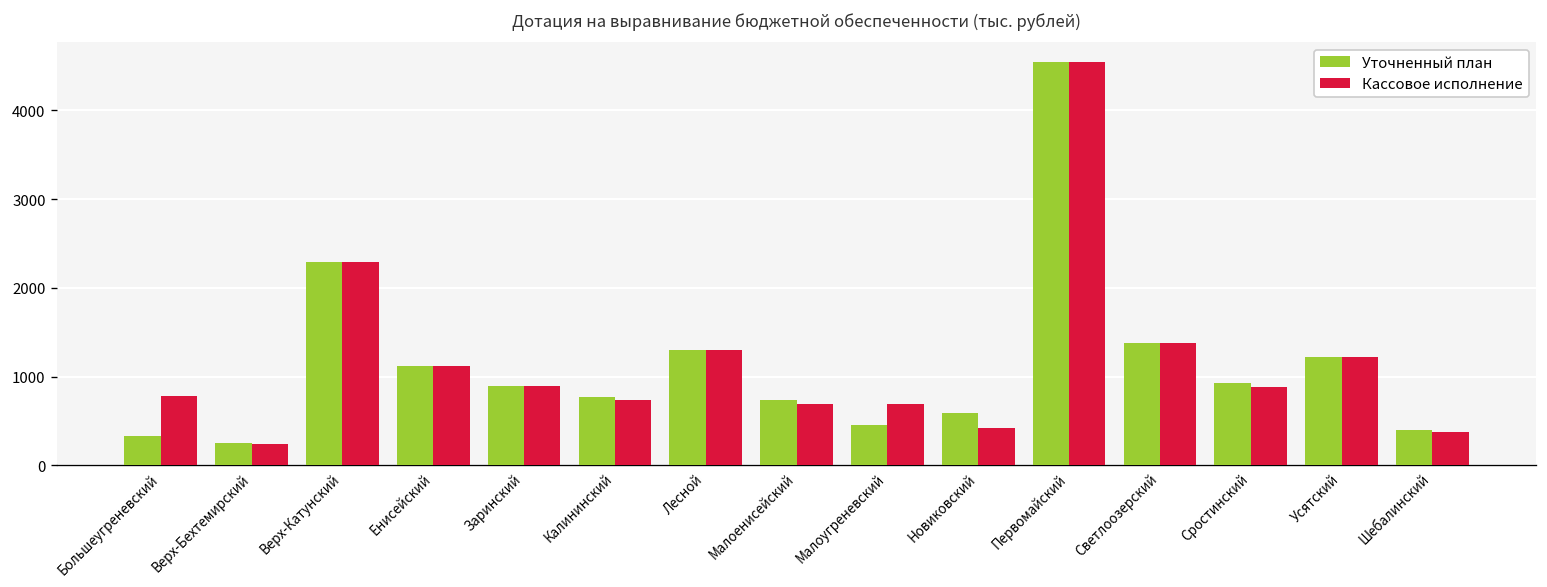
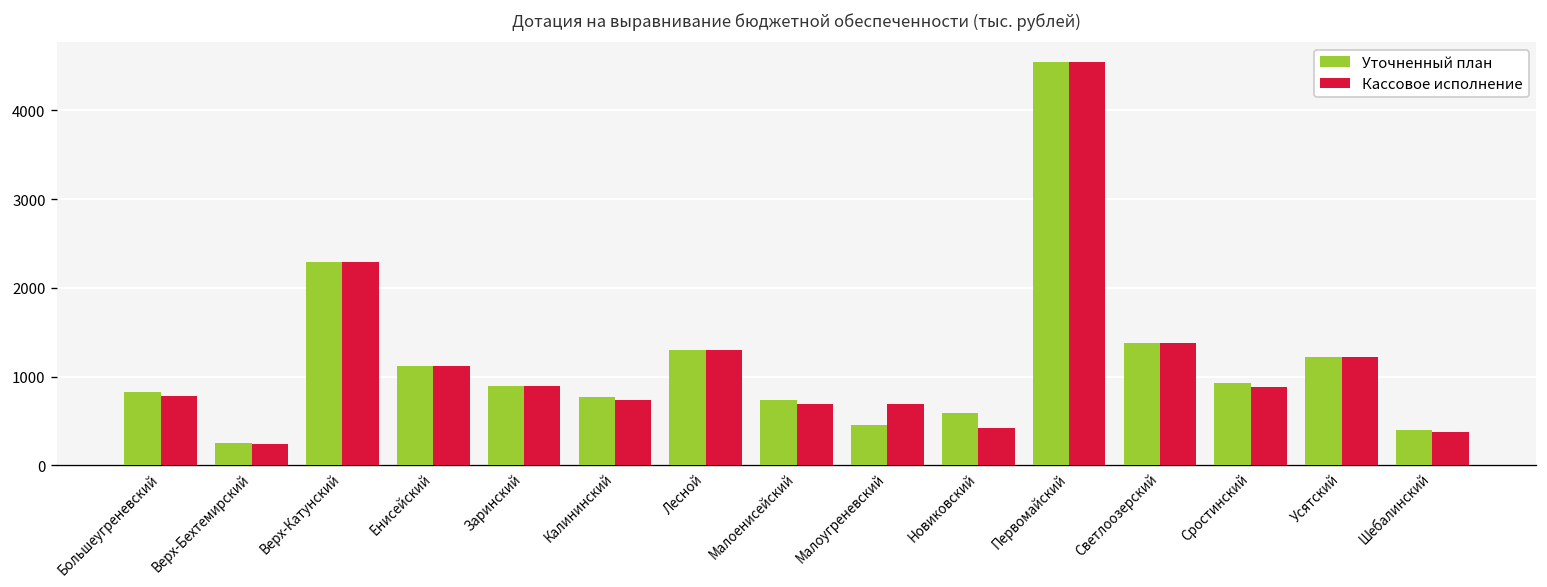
  {
    "Уточненный план": {
-     "Большеугреневский": 300,
+     "Большеугреневский": 800,
      "Верх-Бехтемирский": 300,
      "Верх-Катунский": 2300,
      "Енисейский": 1100,
      "Заринский": 900,
      "Калининский": 800,
      "Лесной": 1300,
      "Малоенисейский": 700,
      "Малоугреневский": 500,
      "Новиковский": 600,
      "Первомайский": 4500,
      "Светлоозерский": 1400,
      "Сростинский": 900,
      "Усятский": 1200,
      "Шебалинский": 400
    },
    "Кассовое исполнение": {
      "Большеугреневский": 800,
      "Верх-Бехтемирский": 200,
      "Верх-Катунский": 2300,
      "Енисейский": 1100,
      "Заринский": 900,
      "Калининский": 700,
      "Лесной": 1300,
      "Малоенисейский": 700,
      "Малоугреневский": 700,
      "Новиковский": 400,
      "Первомайский": 4500,
      "Светлоозерский": 1400,
      "Сростинский": 900,
      "Усятский": 1200,
      "Шебалинский": 400
    }
  }
